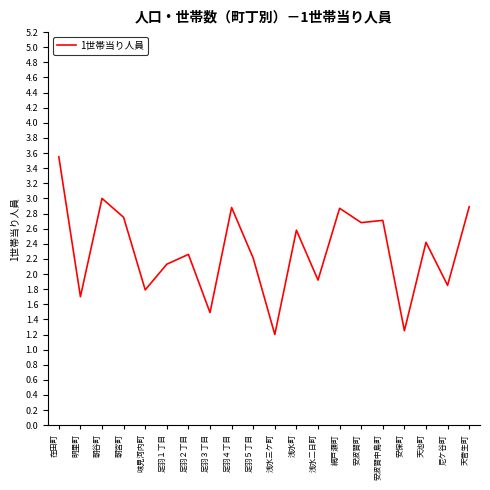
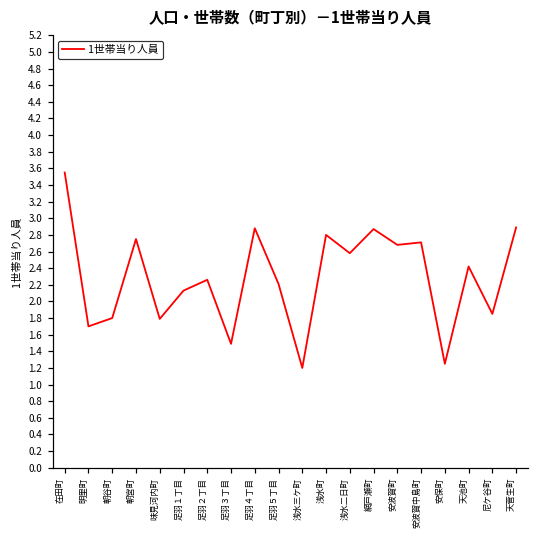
  {
    "在田町": 3.6,
    "明里町": 1.7,
-   "朝谷町": 3.0,
+   "朝谷町": 1.8,
    "朝宮町": 2.8,
    "味見河内町": 1.8,
    "足羽１丁目": 2.1,
    "足羽２丁目": 2.3,
    "足羽３丁目": 1.5,
    "足羽４丁目": 2.9,
    "足羽５丁目": 2.2,
    "浅水三ケ町": 1.2,
-   "浅水町": 2.6,
-   "浅水二日町": 1.9,
+   "浅水町": 2.8,
+   "浅水二日町": 2.6,
    "網戸瀬町": 2.9,
    "安波賀町": 2.7,
    "安波賀中島町": 2.7,
    "安保町": 1.3,
    "天池町": 2.4,
    "尼ケ谷町": 1.9,
    "天菅生町": 2.9
  }
